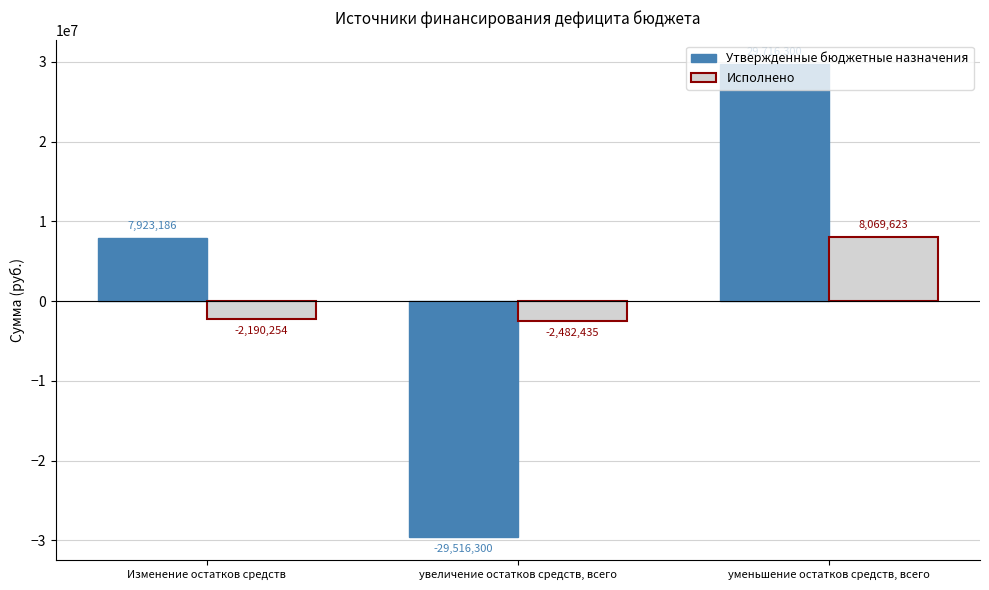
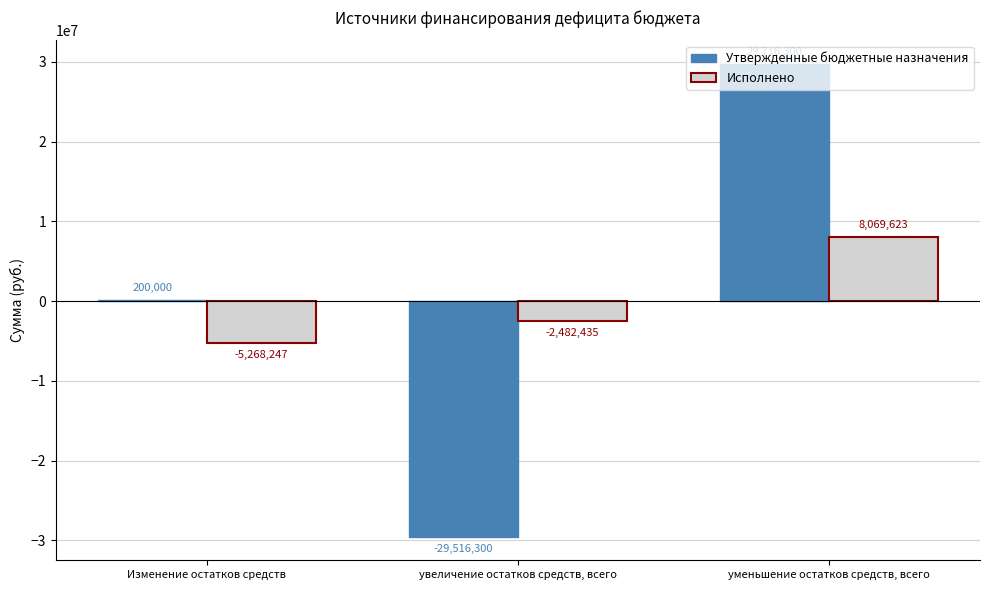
  {
    "Утвержденные бюджетные назначения": {
-     "Изменение остатков средств": "7,923,186",
+     "Изменение остатков средств": "200,000",
      "увеличение остатков средств, всего": "-29,516,300"
    },
    "Исполнено": {
-     "Изменение остатков средств": "-2,190,254",
+     "Изменение остатков средств": "-5,268,247",
      "увеличение остатков средств, всего": "-2,482,435",
      "уменьшение остатков средств, всего": "8,069,623"
    }
  }
